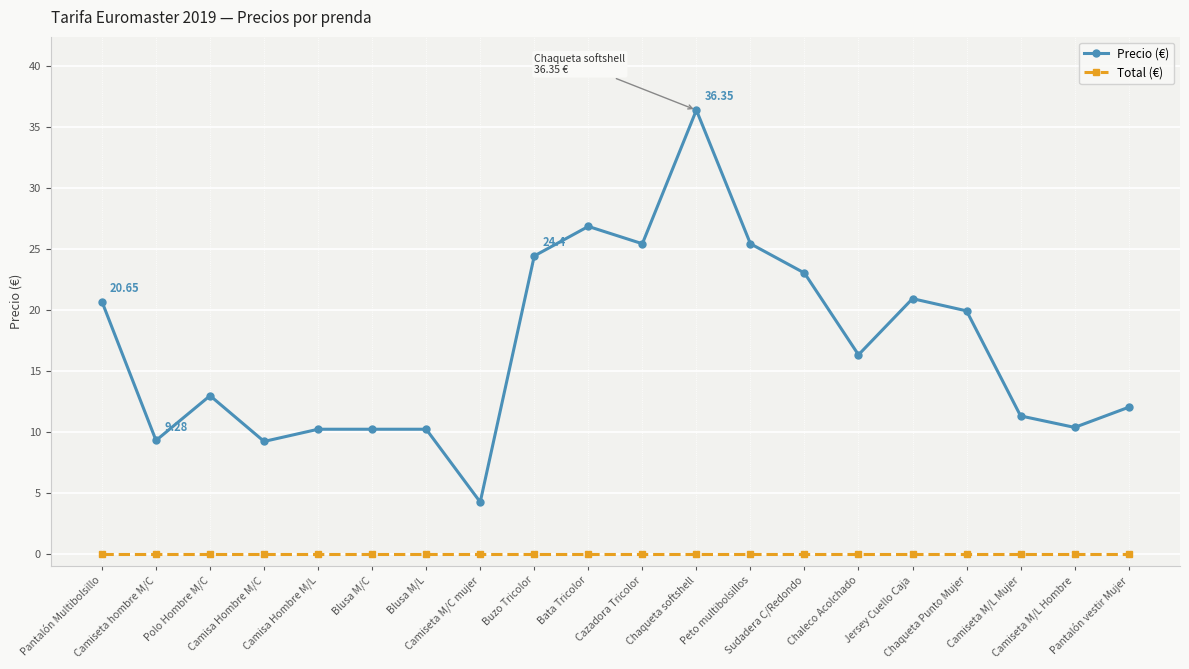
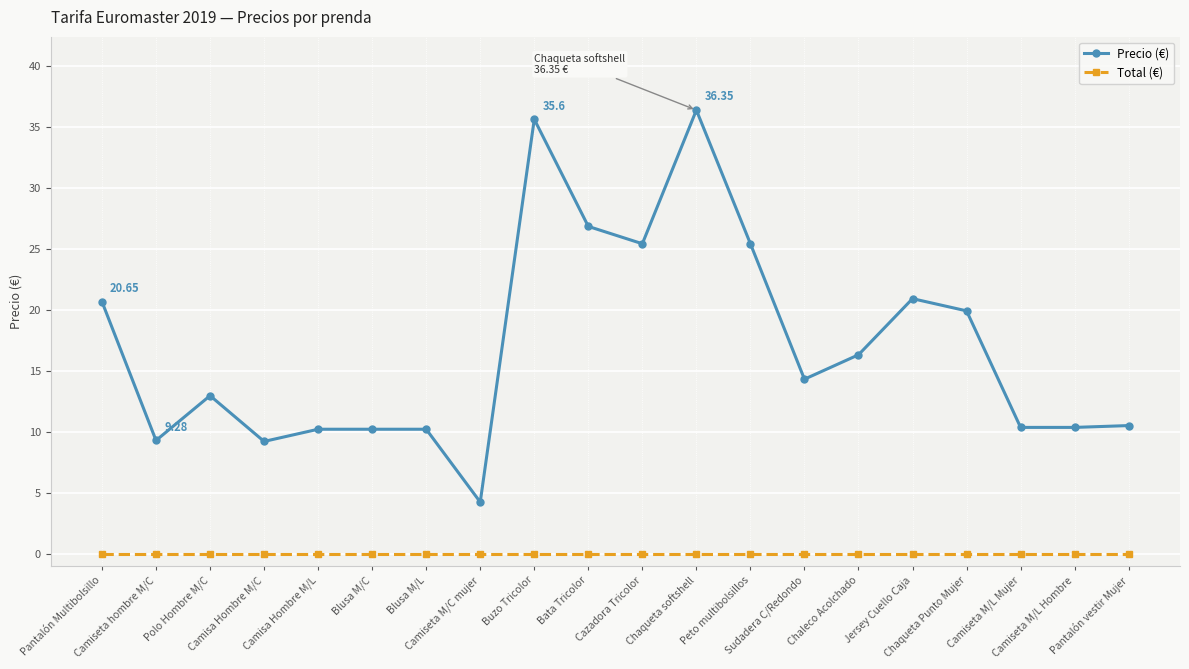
  {
    "Precio (€)": {
      "Pantalón Multibolsillo": 20.65,
      "Camiseta hombre M/C": 9.28,
-     "Buzo Tricolor": 24.4,
+     "Buzo Tricolor": 35.6,
      "Chaqueta softshell": 36.35,
-     "Sudadera C/Redondo": 23.0,
-     "Camiseta M/L Mujer": 11.3,
-     "Pantalón vestir Mujer": 12.0
+     "Sudadera C/Redondo": 14.3,
+     "Camiseta M/L Mujer": 10.4,
+     "Pantalón vestir Mujer": 10.5
    },
    "Total (€)": {
      "Pantalón Multibolsillo": 0.0,
      "Camiseta hombre M/C": 0.0,
      "Polo Hombre M/C": 0.0,
      "Camisa Hombre M/C": 0.0,
      "Camisa Hombre M/L": 0.0,
      "Blusa M/C": 0.0,
      "Blusa M/L": 0.0,
      "Camiseta M/C mujer": 0.0,
      "Buzo Tricolor": 0.0,
      "Bata Tricolor": 0.0,
      "Cazadora Tricolor": 0.0,
      "Chaqueta softshell": 0.0,
      "Peto multibolsillos": 0.0,
      "Sudadera C/Redondo": 0.0,
      "Chaleco Acolchado": 0.0,
      "Jersey Cuello Caja": 0.0,
      "Chaqueta Punto Mujer": 0.0,
      "Camiseta M/L Mujer": 0.0,
      "Camiseta M/L Hombre": 0.0,
      "Pantalón vestir Mujer": 0.0
    }
  }
